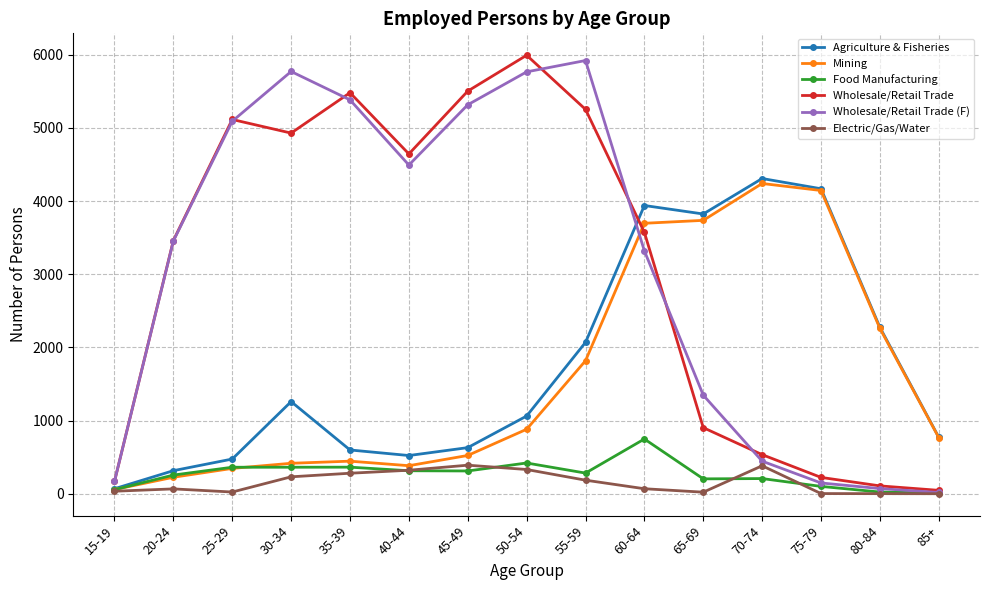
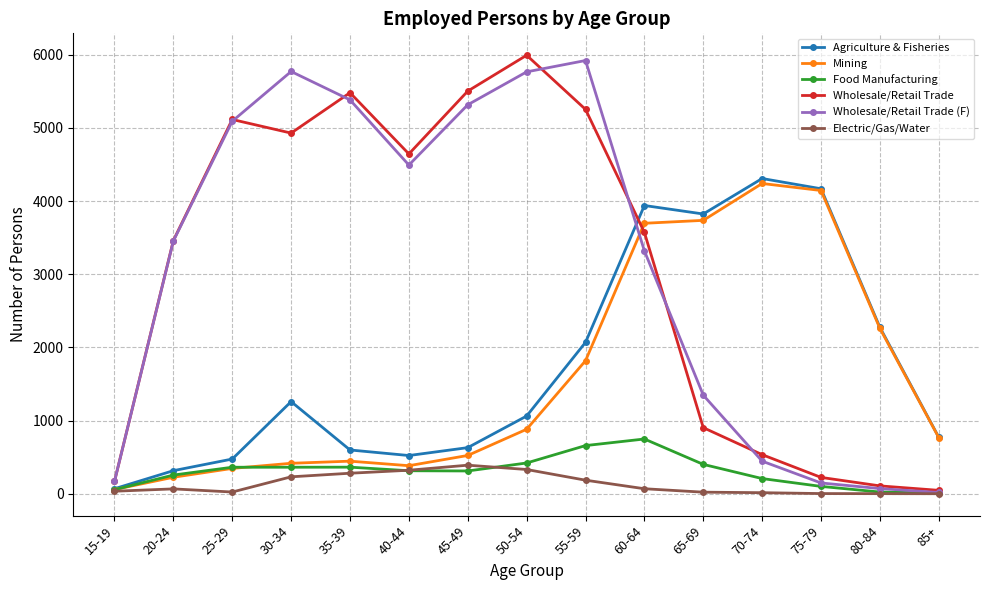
  {
    "Agriculture & Fisheries": {
      "20-24": 300,
      "25-29": 500,
      "30-34": 1300,
      "35-39": 600,
      "40-44": 500,
      "45-49": 600,
      "50-54": 1100,
      "55-59": 2100,
      "60-64": 3900,
      "65-69": 3800,
      "70-74": 4300
    },
    "Mining": {
      "30-34": 400,
      "35-39": 400,
      "40-44": 400,
      "45-49": 500,
      "50-54": 900,
      "55-59": 1800,
      "60-64": 3700,
      "65-69": 3700,
      "70-74": 4200
    },
    "Food Manufacturing": {
      "30-34": 400,
      "35-39": 400,
      "45-49": 300,
      "50-54": 400,
-     "55-59": 300,
+     "55-59": 700,
      "60-64": 700,
-     "65-69": 200,
+     "65-69": 400,
      "70-74": 200,
      "75-79": 100
    },
    "Wholesale/Retail Trade": {
      "30-34": 4900,
      "35-39": 5500,
      "40-44": 4600,
      "45-49": 5500,
      "50-54": 6000,
      "55-59": 5300,
      "60-64": 3600,
      "65-69": 900,
      "70-74": 500,
      "75-79": 200,
      "80-84": 100
    },
    "Wholesale/Retail Trade (F)": {
      "30-34": 5800,
      "35-39": 5400,
      "40-44": 4500,
      "45-49": 5300,
      "50-54": 5800,
      "55-59": 5900,
      "60-64": 3300,
      "65-69": 1300,
      "70-74": 400,
      "75-79": 100,
      "80-84": 100
    },
    "Electric/Gas/Water": {
      "20-24": 100,
      "25-29": 0,
      "30-34": 200,
      "35-39": 300,
      "45-49": 400,
      "50-54": 300,
      "55-59": 200,
      "60-64": 100,
      "65-69": 0,
-     "70-74": 400,
+     "70-74": 0,
      "75-79": 0
    }
  }
